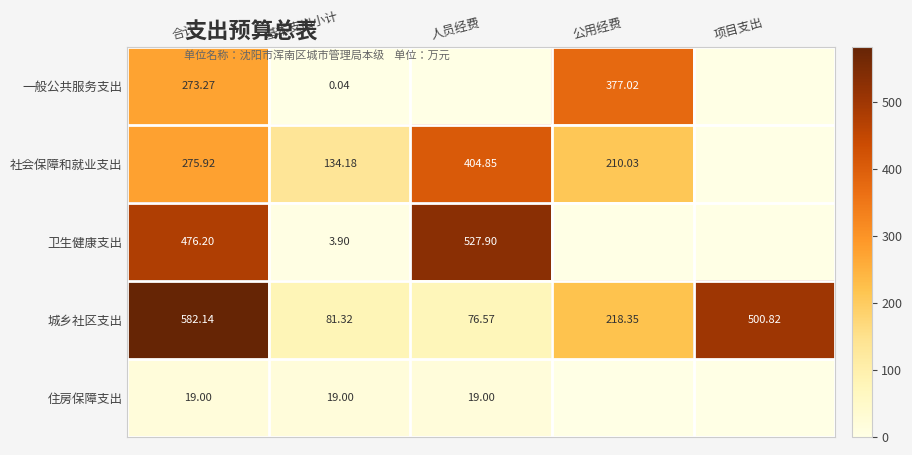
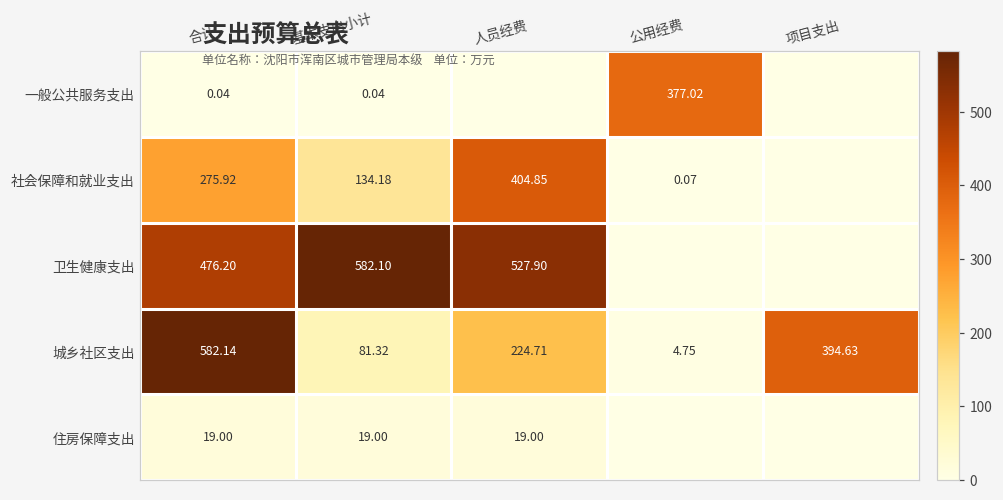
  {
    "一般公共服务支出": {
-     "合计": 273.27,
+     "合计": 0.04,
      "基本支出小计": 0.04,
      "公用经费": 377.02
    },
    "社会保障和就业支出": {
      "合计": 275.92,
      "基本支出小计": 134.18,
      "人员经费": 404.85,
-     "公用经费": 210.03
+     "公用经费": 0.07
    },
    "卫生健康支出": {
      "合计": 476.20,
-     "基本支出小计": 3.90,
+     "基本支出小计": 582.10,
      "人员经费": 527.90
    },
    "城乡社区支出": {
      "合计": 582.14,
      "基本支出小计": 81.32,
-     "人员经费": 76.57,
-     "公用经费": 218.35,
-     "项目支出": 500.82
+     "人员经费": 224.71,
+     "公用经费": 4.75,
+     "项目支出": 394.63
    },
    "住房保障支出": {
      "合计": 19.00,
      "基本支出小计": 19.00,
      "人员经费": 19.00
    }
  }
